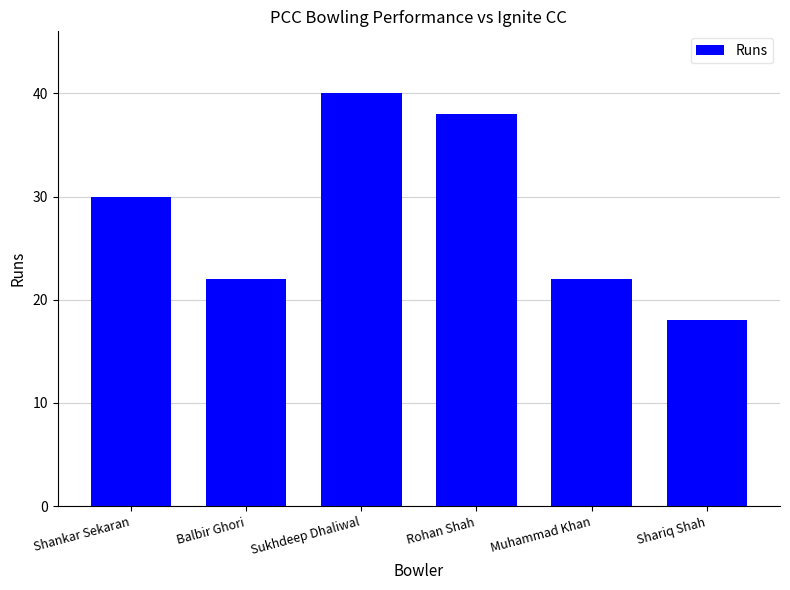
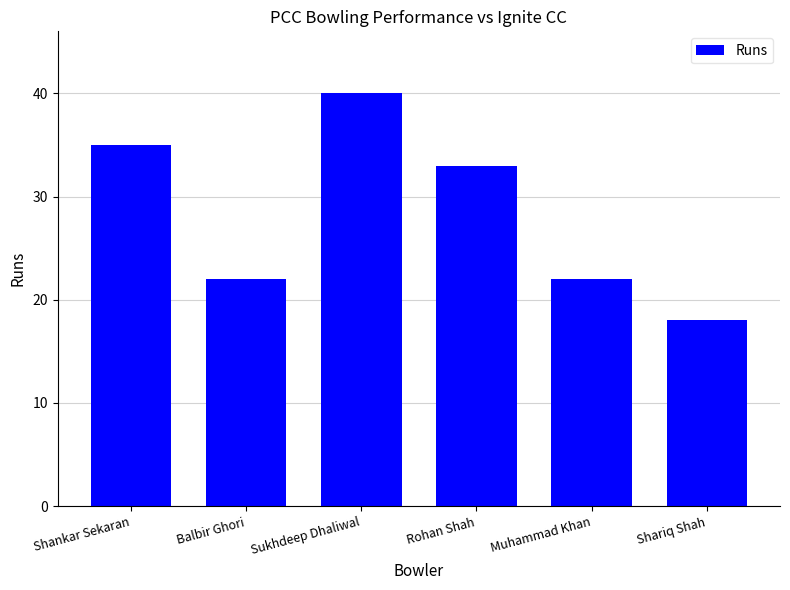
  {
-   "Shankar Sekaran": 30,
+   "Shankar Sekaran": 35,
    "Balbir Ghori": 22,
    "Sukhdeep Dhaliwal": 40,
-   "Rohan Shah": 38,
+   "Rohan Shah": 33,
    "Muhammad Khan": 22,
    "Shariq Shah": 18
  }
